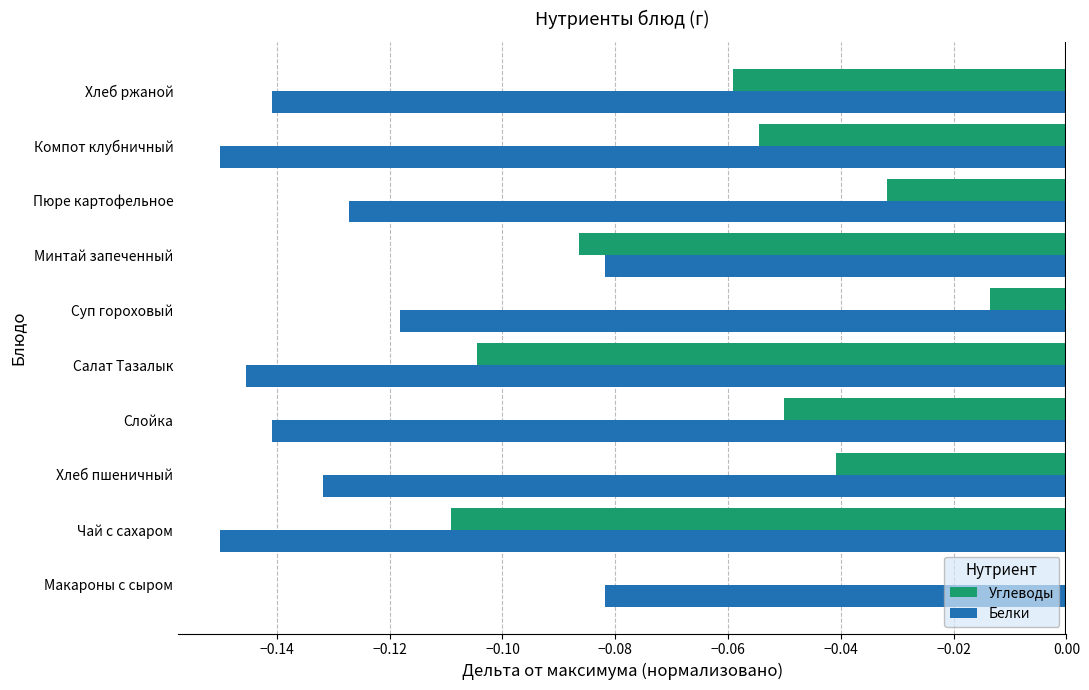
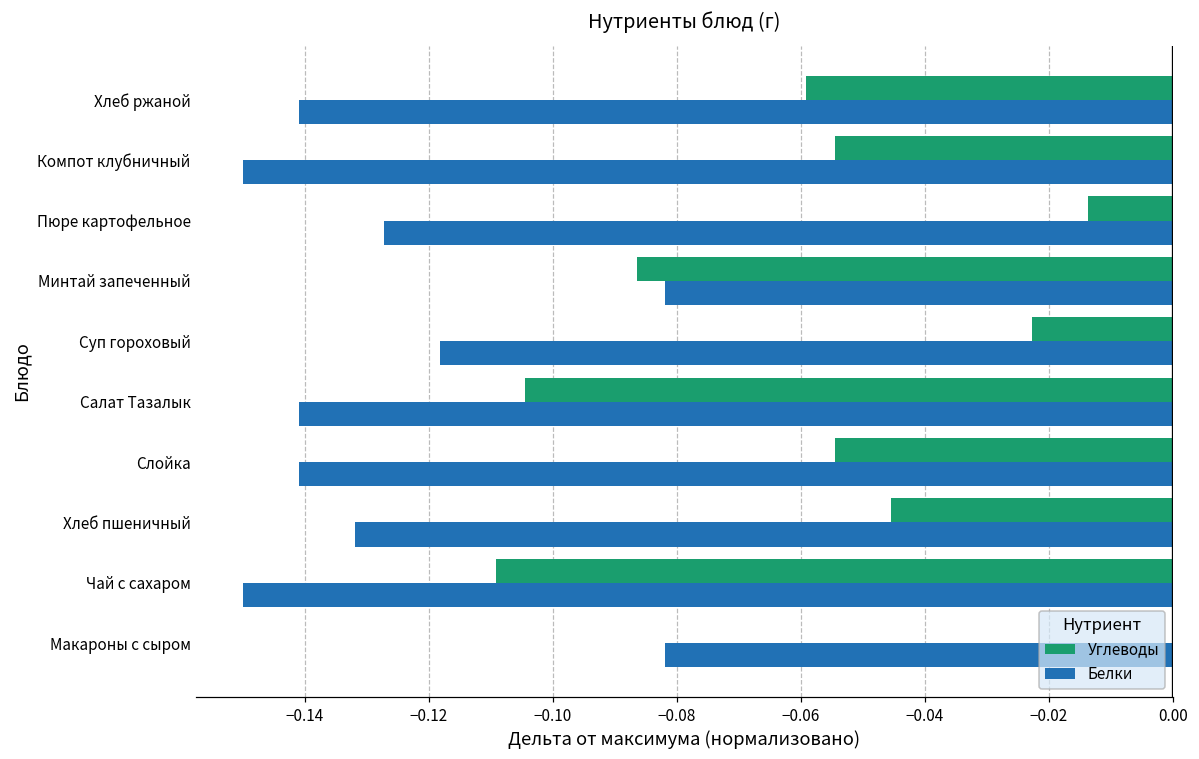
  {
    "Углеводы": {
      "Хлеб ржаной": -0.059,
      "Компот клубничный": -0.055,
-     "Пюре картофельное": -0.032,
+     "Пюре картофельное": -0.014,
      "Минтай запеченный": -0.086,
-     "Суп гороховый": -0.014,
+     "Суп гороховый": -0.023,
      "Салат Тазалык": -0.105,
-     "Слойка": -0.050,
-     "Хлеб пшеничный": -0.041,
+     "Слойка": -0.055,
+     "Хлеб пшеничный": -0.045,
      "Чай с сахаром": -0.109,
      "Макароны с сыром": 0.000
    },
    "Белки": {
      "Хлеб ржаной": -0.141,
      "Компот клубничный": -0.150,
      "Пюре картофельное": -0.127,
      "Минтай запеченный": -0.082,
      "Суп гороховый": -0.118,
-     "Салат Тазалык": -0.145,
+     "Салат Тазалык": -0.141,
      "Слойка": -0.141,
      "Хлеб пшеничный": -0.132,
      "Чай с сахаром": -0.150,
      "Макароны с сыром": -0.082
    }
  }
